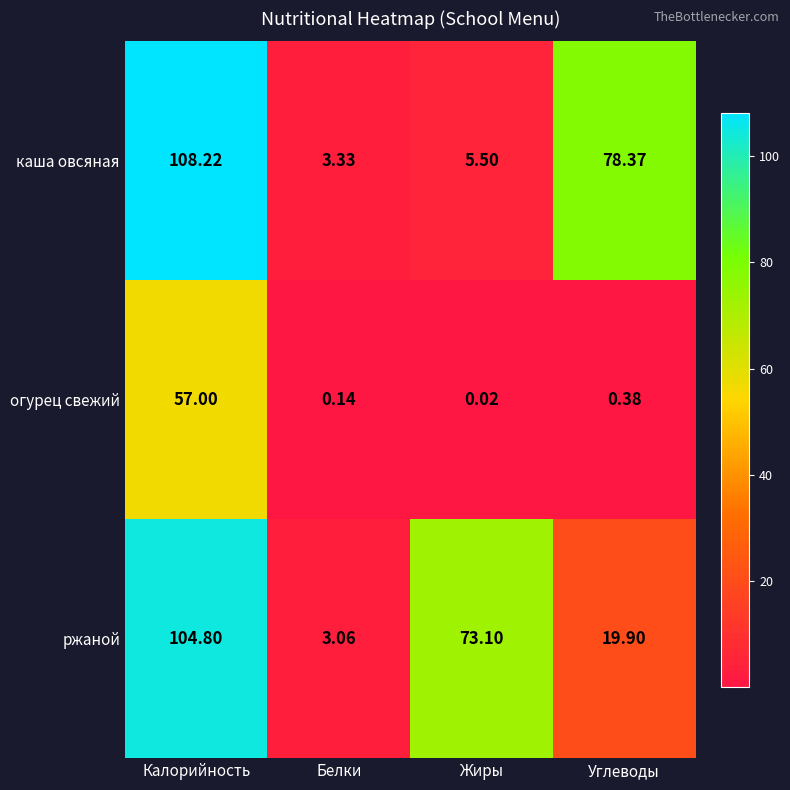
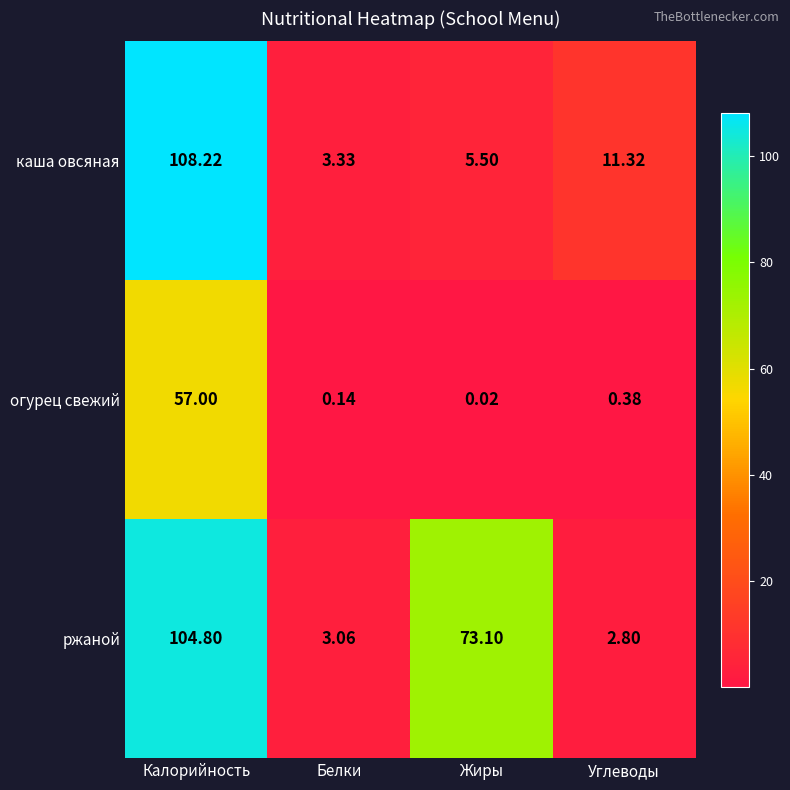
  {
    "каша овсяная": {
      "Калорийность": 108.22,
      "Белки": 3.33,
      "Жиры": 5.50,
-     "Углеводы": 78.37
+     "Углеводы": 11.32
    },
    "огурец свежий": {
      "Калорийность": 57.00,
      "Белки": 0.14,
      "Жиры": 0.02,
      "Углеводы": 0.38
    },
    "ржаной": {
      "Калорийность": 104.80,
      "Белки": 3.06,
      "Жиры": 73.10,
-     "Углеводы": 19.90
+     "Углеводы": 2.80
    }
  }
